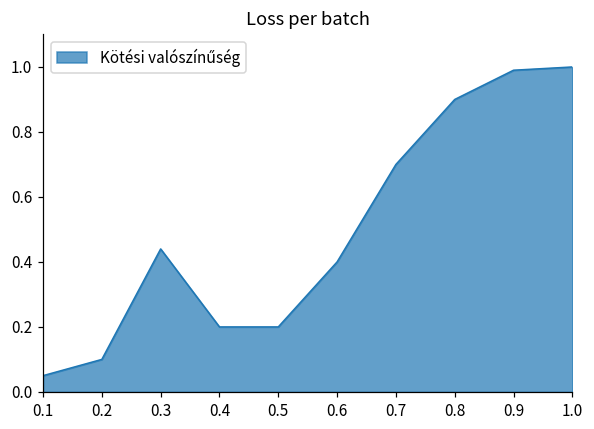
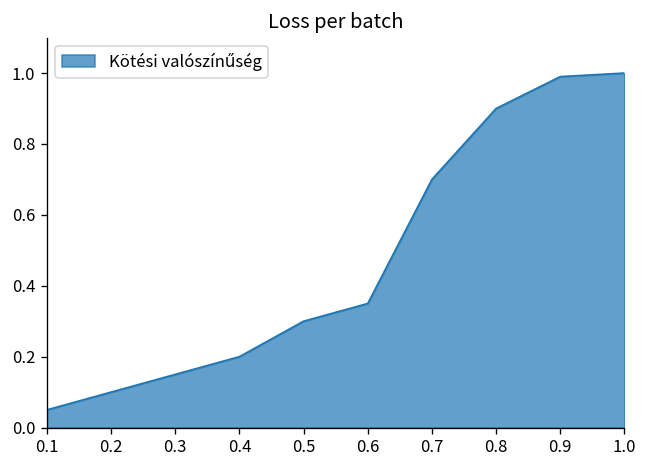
  {
    "0.1": 0.05,
    "0.2": 0.10,
-   "0.3": 0.44,
+   "0.3": 0.15,
    "0.4": 0.20,
-   "0.5": 0.2,
-   "0.6": 0.40,
+   "0.5": 0.3,
+   "0.6": 0.35,
    "0.7": 0.70,
    "0.8": 0.90,
    "0.9": 0.99,
    "1.0": 1.00
  }
